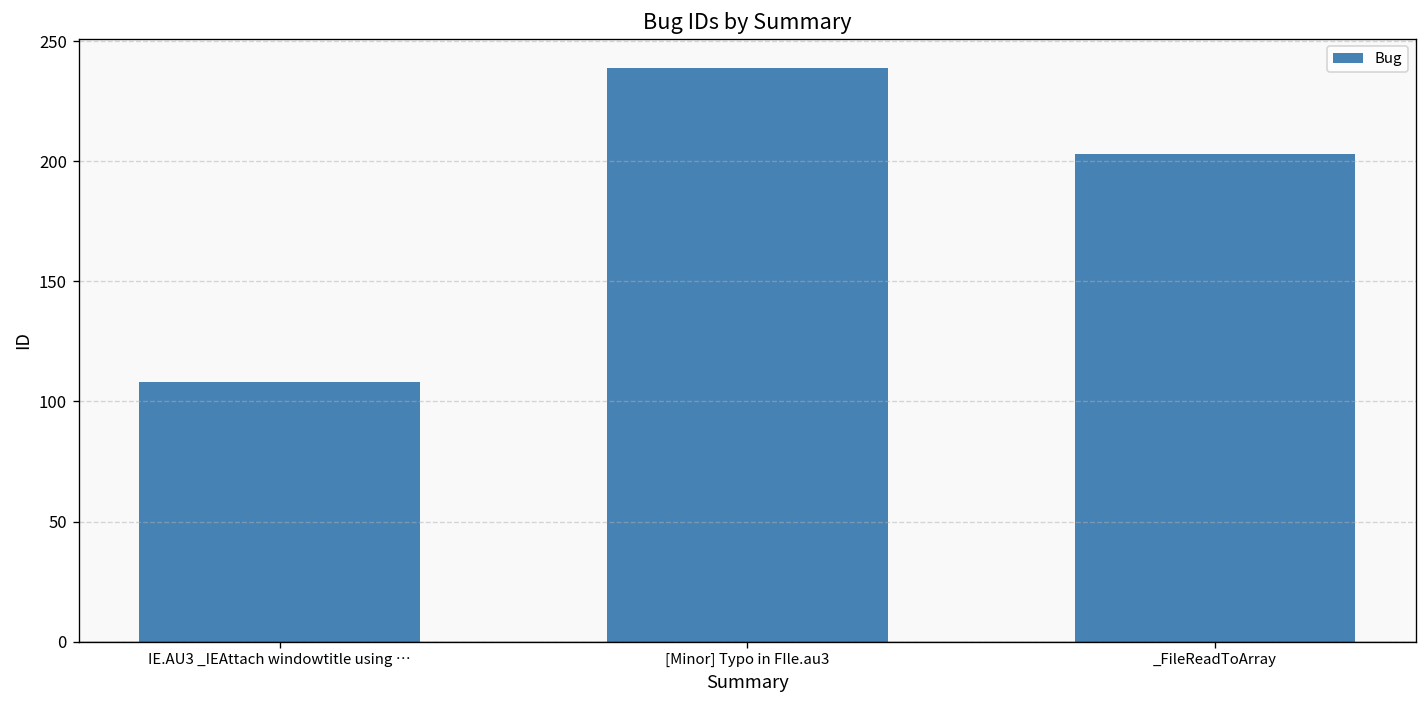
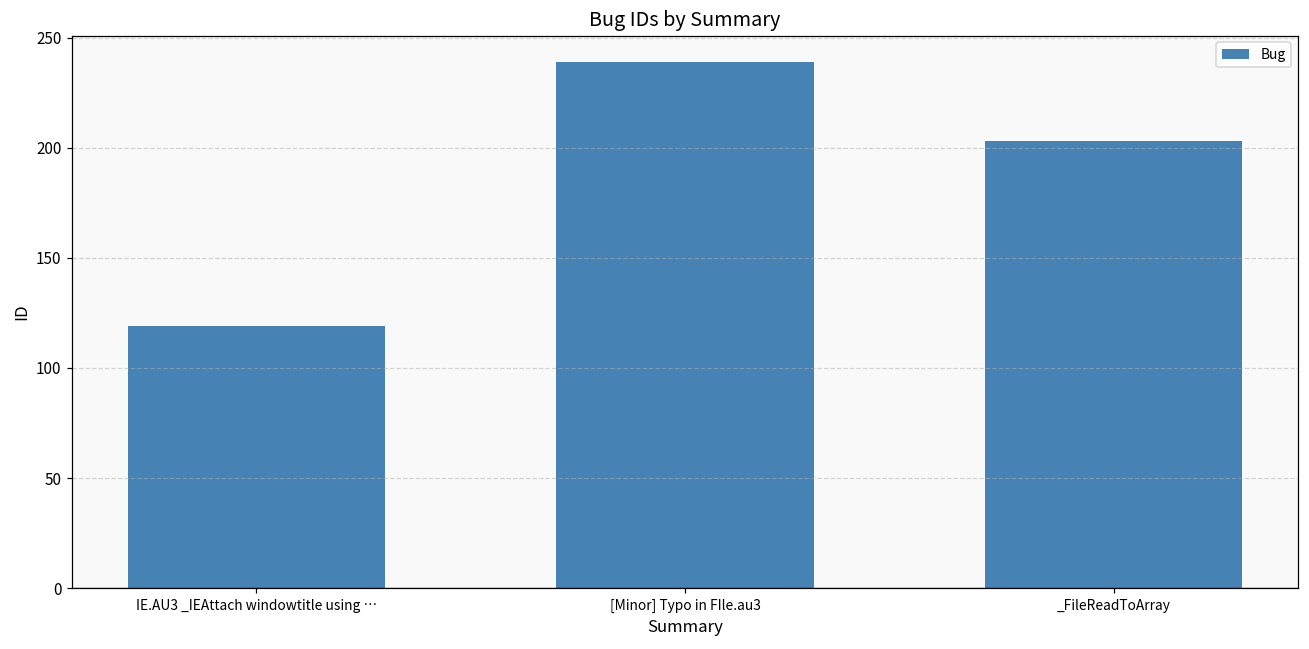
  {
-   "IE.AU3 _IEAttach windowtitle using …": 108,
+   "IE.AU3 _IEAttach windowtitle using …": 119,
    "[Minor] Typo in FIle.au3": 239,
    "_FileReadToArray": 203
  }
